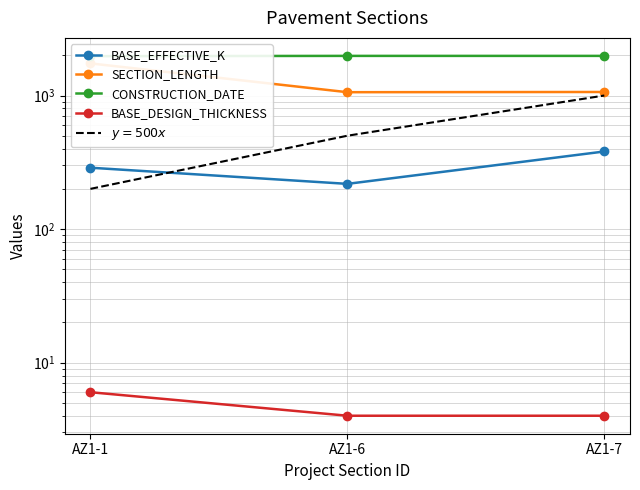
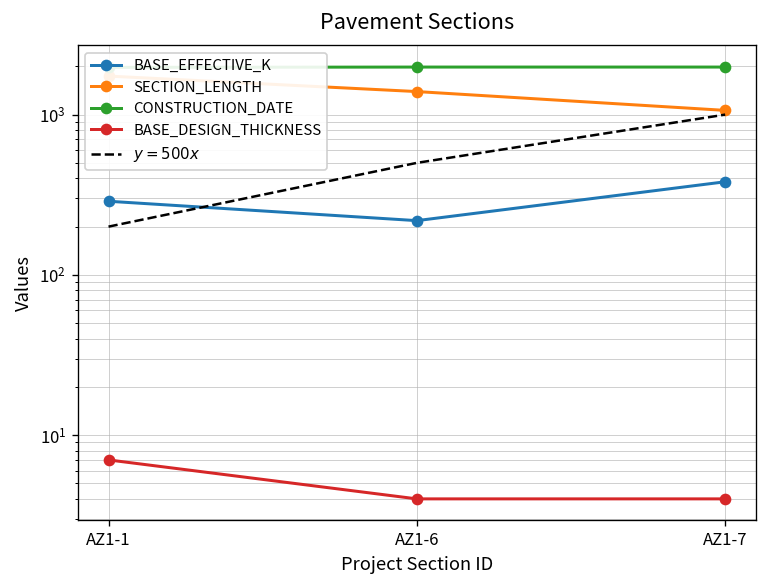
  {
    "BASE_EFFECTIVE_K": {
      "AZ1-1": 290,
      "AZ1-6": 220,
      "AZ1-7": 380
    },
    "SECTION_LENGTH": {
-     "AZ1-6": 1100,
+     "AZ1-6": 1400,
      "AZ1-7": 1100
    },
    "CONSTRUCTION_DATE": {
      "AZ1-6": 2000,
      "AZ1-7": 2000
    },
    "BASE_DESIGN_THICKNESS": {
-     "AZ1-1": 6,
+     "AZ1-1": 7,
      "AZ1-6": 4,
      "AZ1-7": 4
    }
  }
